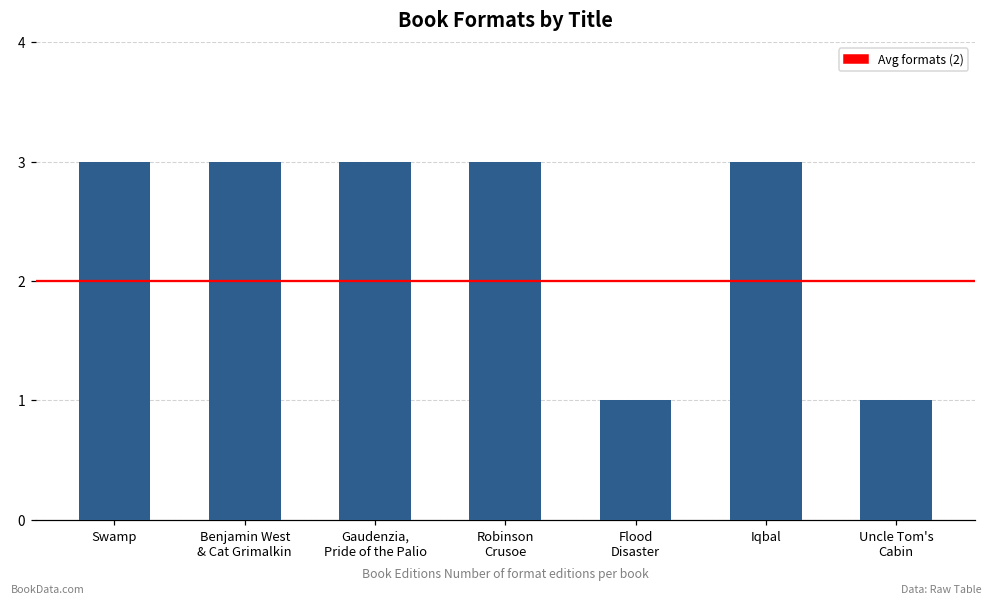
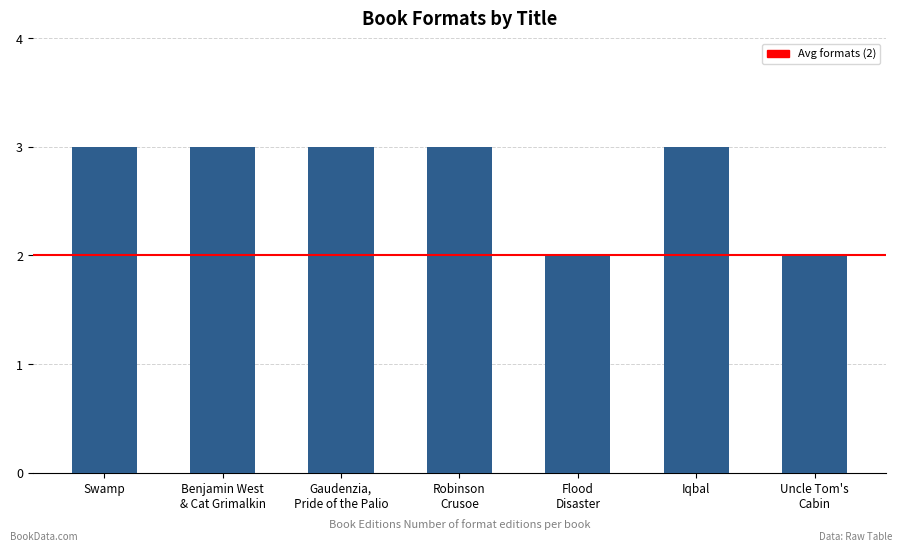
  {
    "Swamp": 3,
    "Benjamin West & Cat Grimalkin": 3,
    "Gaudenzia, Pride of the Palio": 3,
    "Robinson Crusoe": 3,
-   "Flood Disaster": 1,
+   "Flood Disaster": 2,
    "Iqbal": 3,
-   "Uncle Tom's Cabin": 1
+   "Uncle Tom's Cabin": 2
  }
